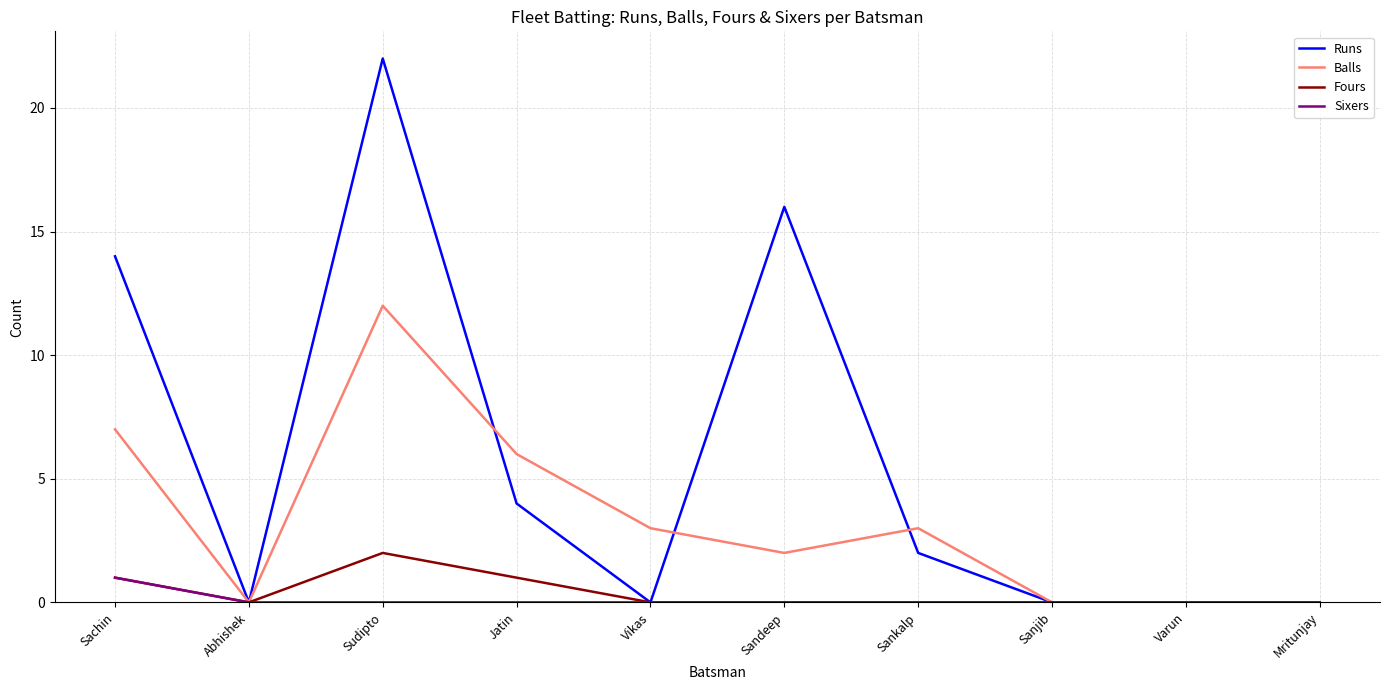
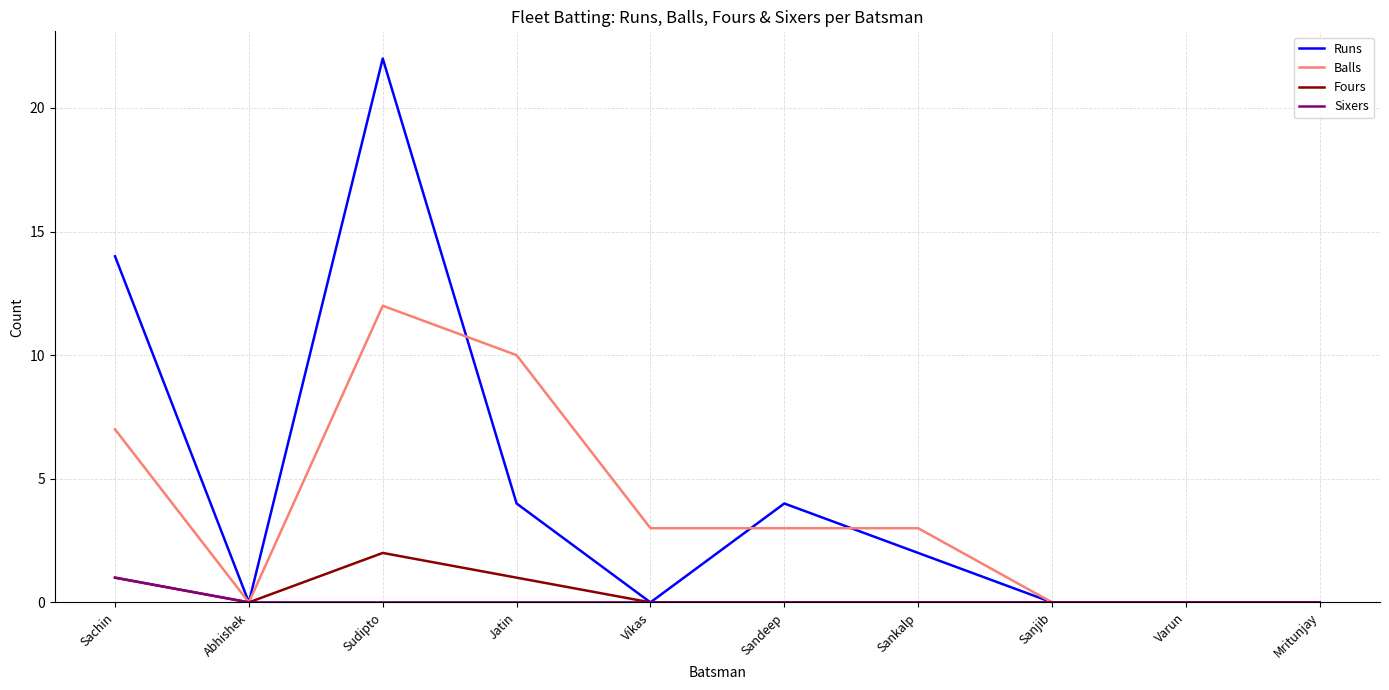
  {
    "Runs": {
      "Sachin": 14,
      "Sudipto": 22,
      "Jatin": 4,
-     "Sandeep": 16,
+     "Sandeep": 4,
      "Sankalp": 2
    },
    "Balls": {
      "Sachin": 7,
      "Sudipto": 12,
-     "Jatin": 6,
+     "Jatin": 10,
      "Vikas": 3,
-     "Sandeep": 2,
+     "Sandeep": 3,
      "Sankalp": 3
    },
    "Fours": {
      "Sudipto": 2,
      "Jatin": 1
    },
    "Sixers": {
      "Sudipto": 0,
      "Jatin": 0
    }
  }
